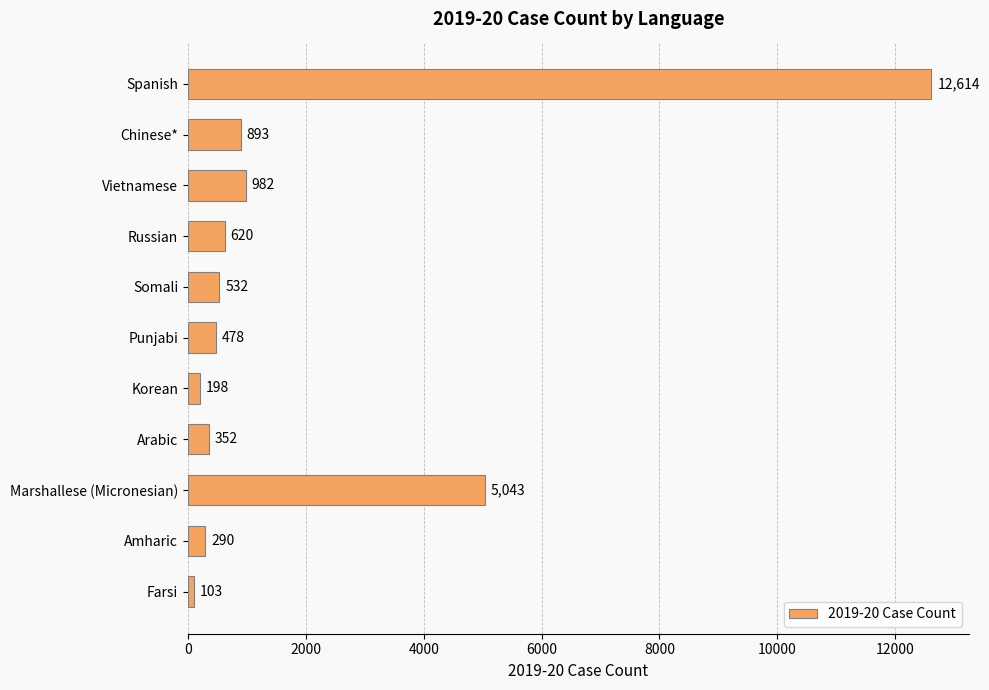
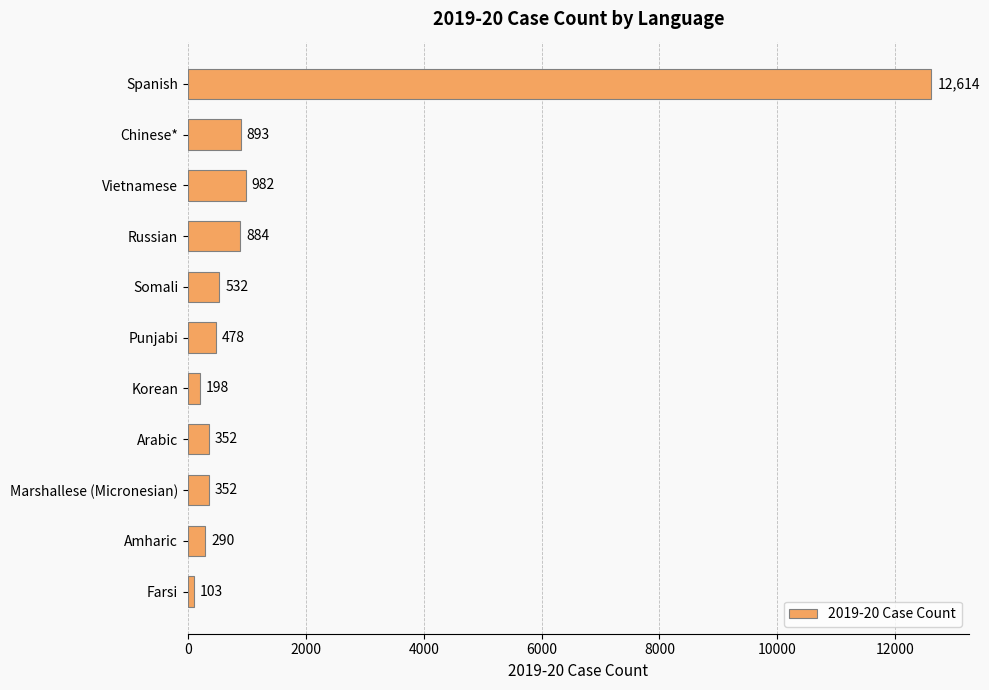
  {
    "Spanish": "12,614",
    "Chinese*": "893",
    "Vietnamese": "982",
-   "Russian": "620",
+   "Russian": "884",
    "Somali": "532",
    "Punjabi": "478",
    "Korean": "198",
    "Arabic": "352",
-   "Marshallese (Micronesian)": "5,043",
+   "Marshallese (Micronesian)": "352",
    "Amharic": "290",
    "Farsi": "103"
  }
